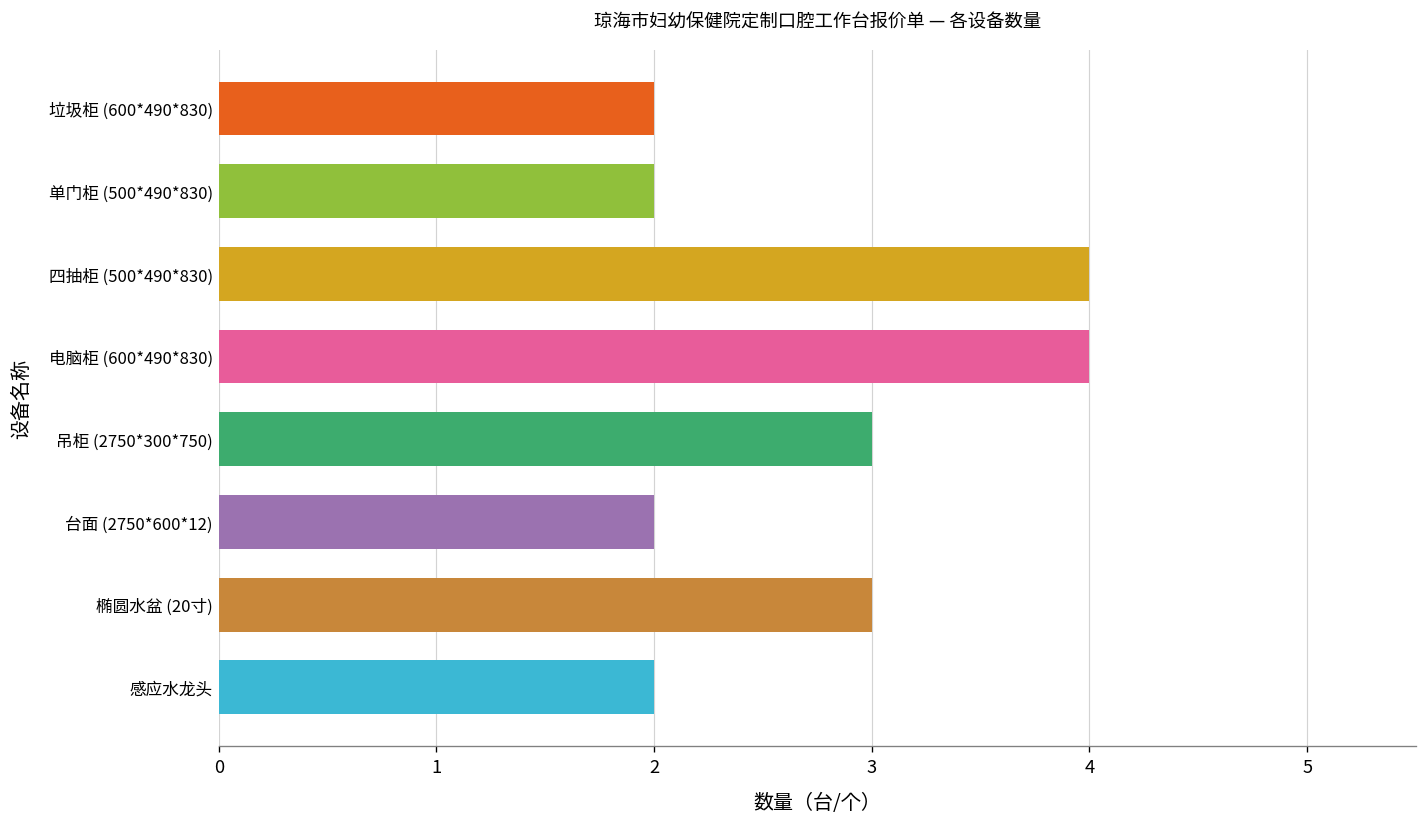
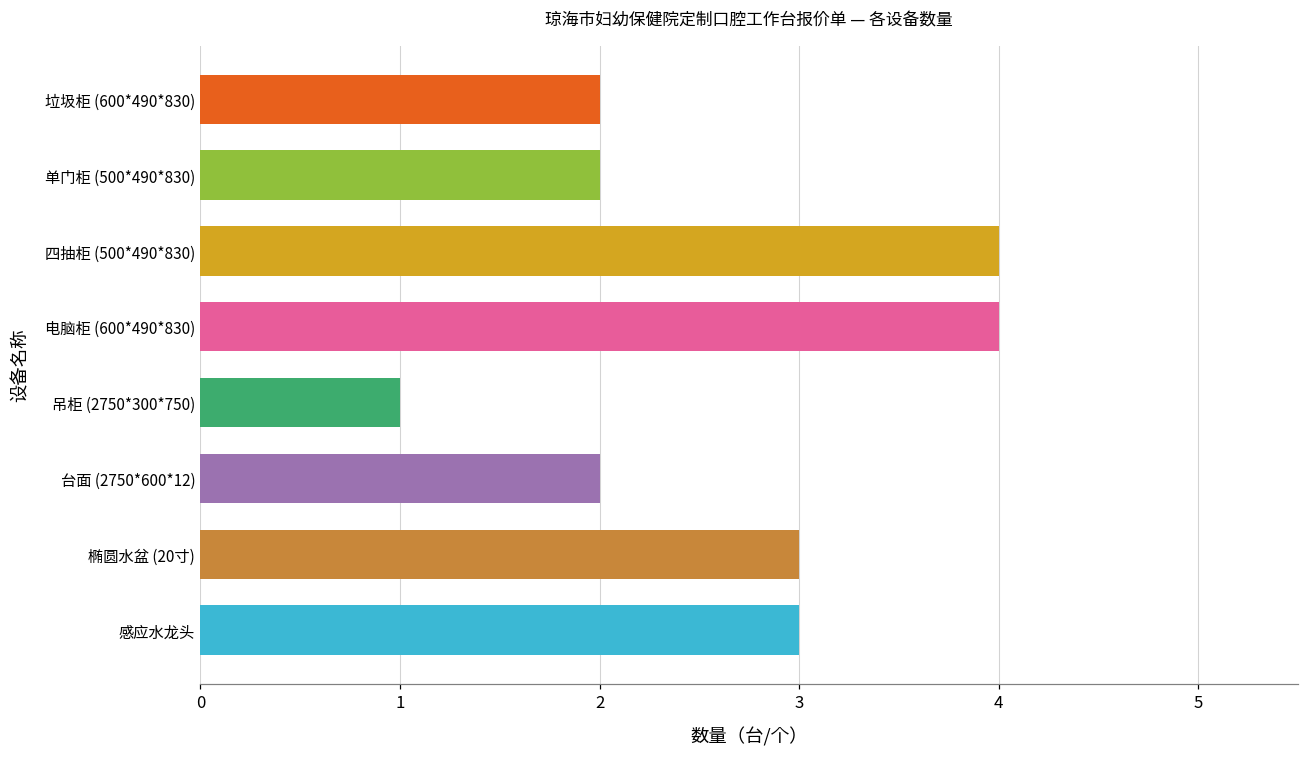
  {
    "垃圾柜 (600*490*830)": 2,
    "单门柜 (500*490*830)": 2,
    "四抽柜 (500*490*830)": 4,
    "电脑柜 (600*490*830)": 4,
-   "吊柜 (2750*300*750)": 3,
+   "吊柜 (2750*300*750)": 1,
    "台面 (2750*600*12)": 2,
    "椭圆水盆 (20寸)": 3,
-   "感应水龙头": 2
+   "感应水龙头": 3
  }
